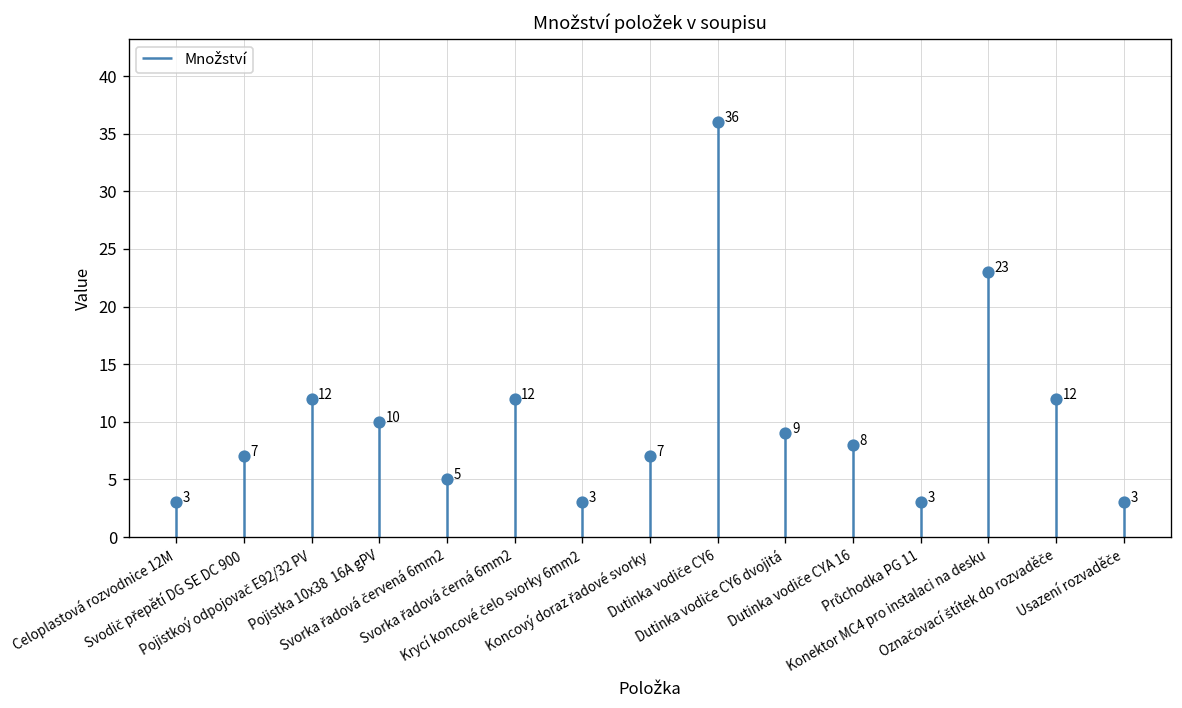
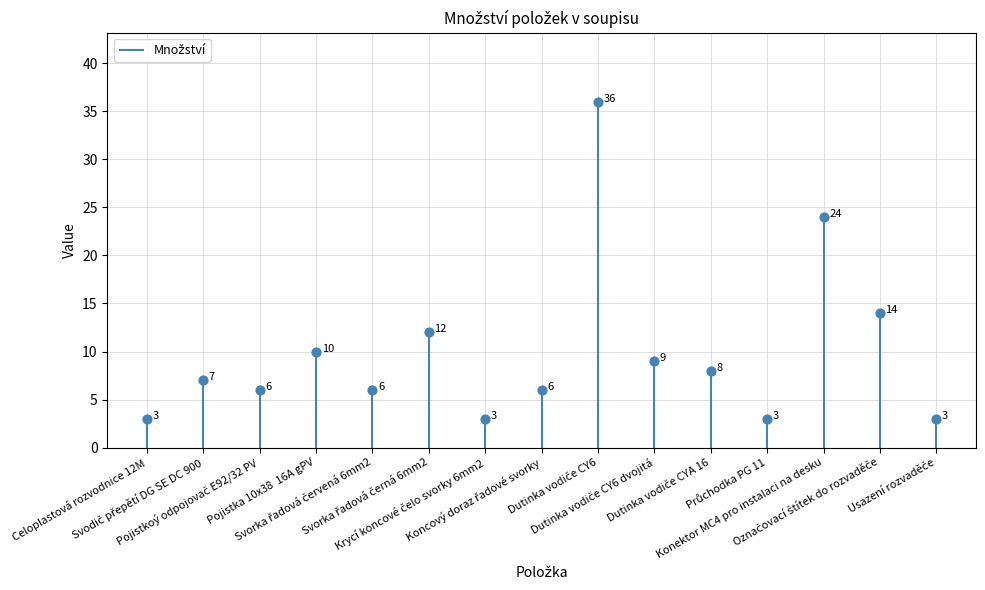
  {
-   "Pojistkoý odpojovač E92/32 PV": 12,
-   "Svorka řadová červená 6mm2": 5,
-   "Koncový doraz řadové svorky": 7,
-   "Konektor MC4 pro instalaci na desku": 23,
-   "Označovací štítek do rozvaděče": 12
+   "Pojistkoý odpojovač E92/32 PV": 6,
+   "Svorka řadová červená 6mm2": 6,
+   "Koncový doraz řadové svorky": 6,
+   "Konektor MC4 pro instalaci na desku": 24,
+   "Označovací štítek do rozvaděče": 14
  }
